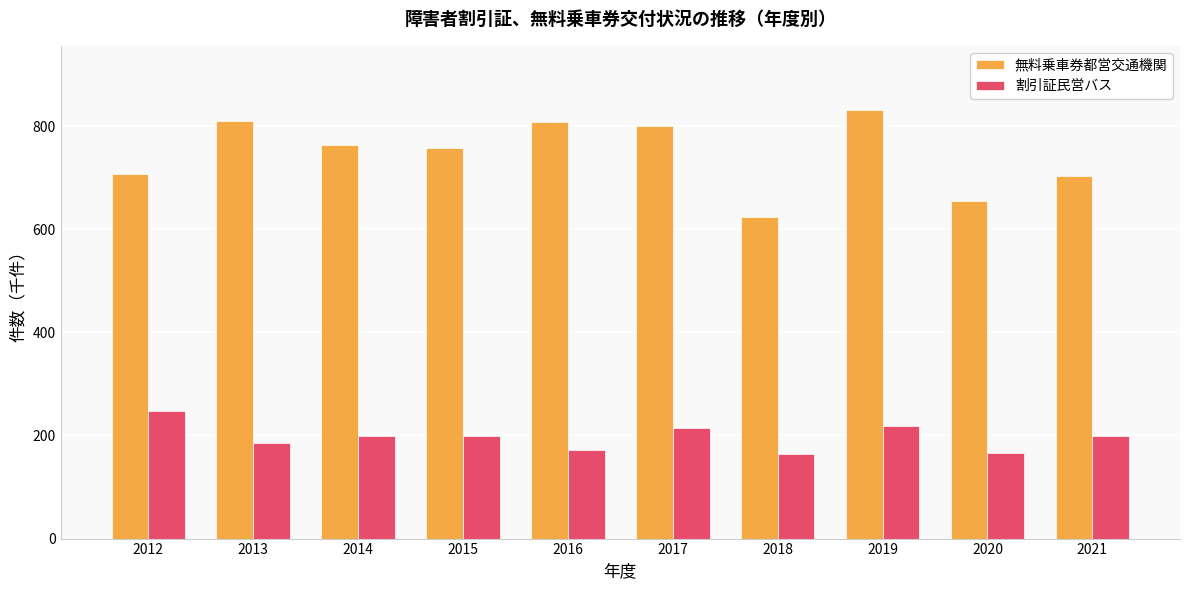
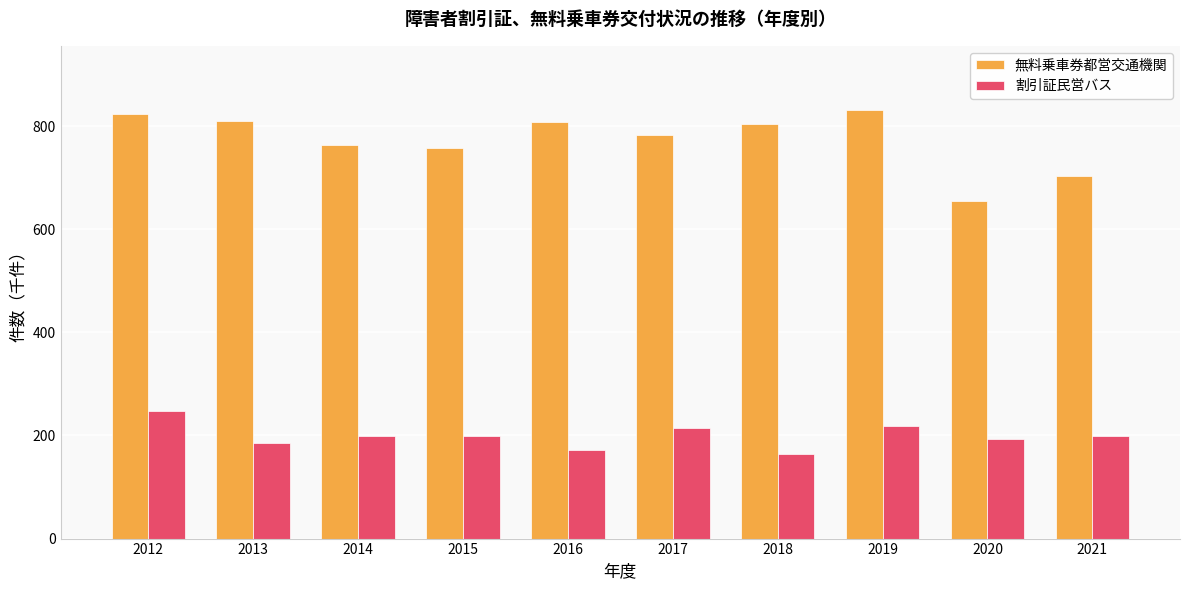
  {
    "無料乗車券都営交通機関": {
-     "2012": 710,
+     "2012": 820,
      "2013": 810,
      "2014": 760,
      "2015": 760,
      "2016": 810,
-     "2017": 800,
-     "2018": 620,
+     "2017": 780,
+     "2018": 800,
      "2019": 830,
      "2020": 660,
      "2021": 700
    },
    "割引証民営バス": {
      "2012": 250,
      "2013": 190,
      "2014": 200,
      "2015": 200,
      "2016": 170,
      "2017": 210,
      "2018": 160,
      "2019": 220,
-     "2020": 170,
+     "2020": 190,
      "2021": 200
    }
  }
